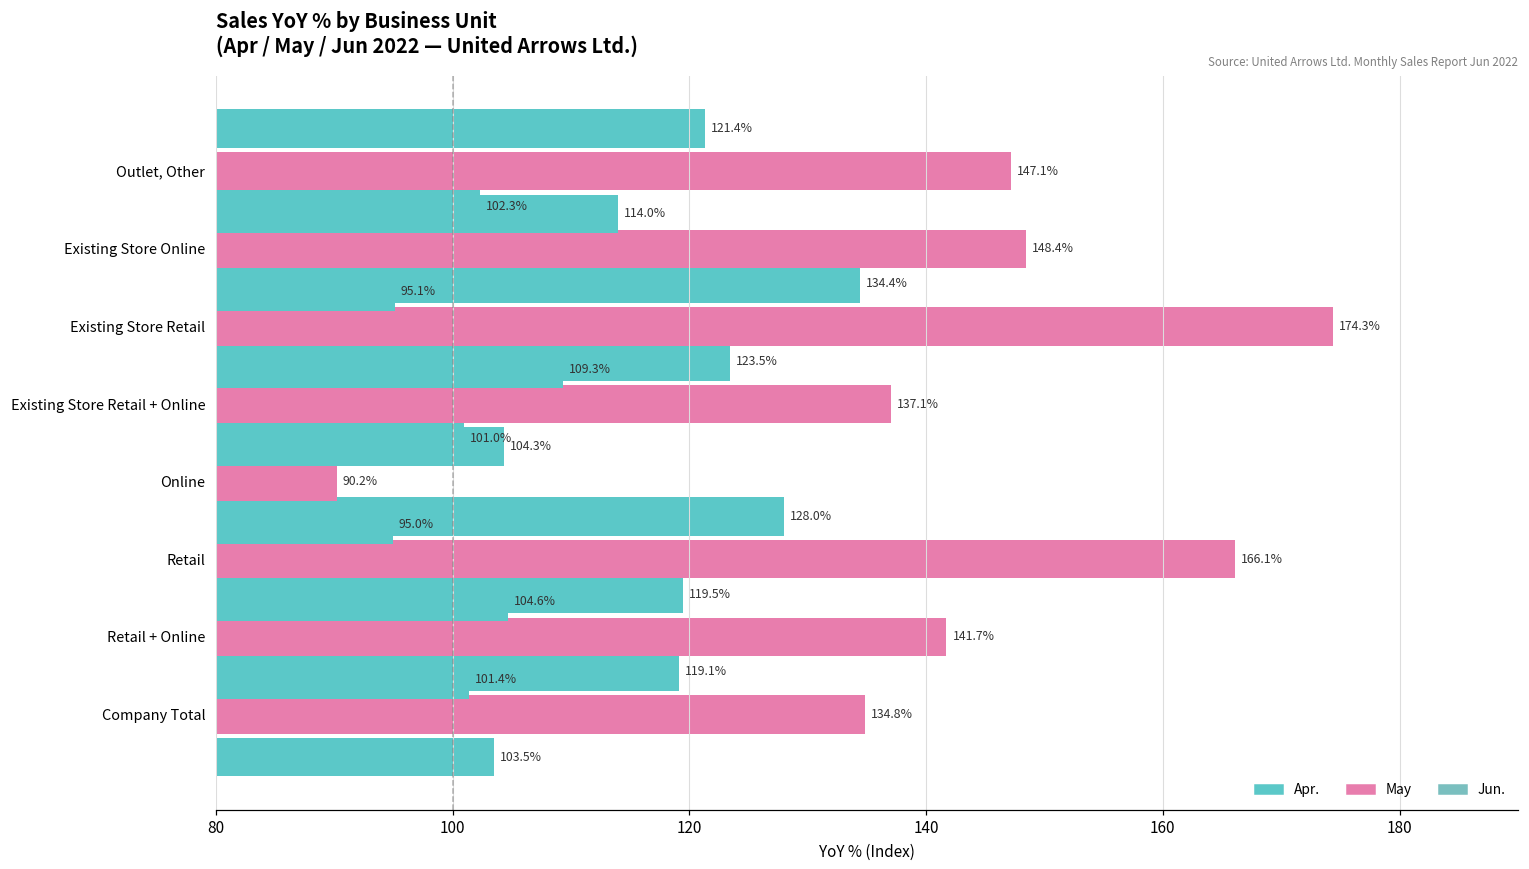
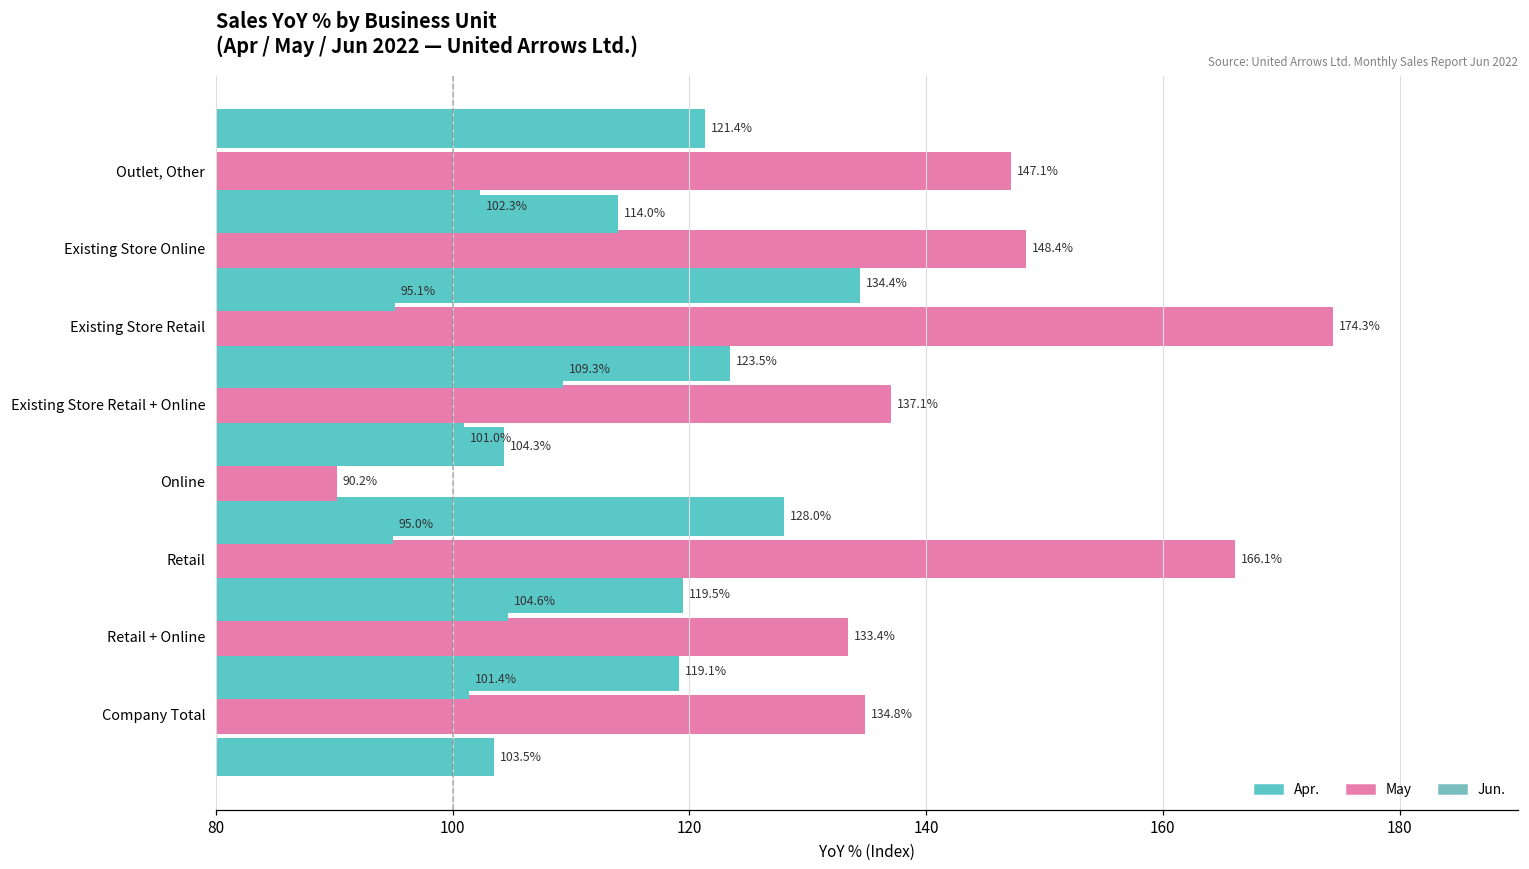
  {
    "May": {
      "Outlet, Other": "147.1%",
      "Existing Store Online": "148.4%",
      "Existing Store Retail": "174.3%",
      "Existing Store Retail + Online": "137.1%",
      "Online": "90.2%",
      "Retail": "166.1%",
-     "Retail + Online": "141.7%",
+     "Retail + Online": "133.4%",
      "Company Total": "134.8%"
    }
  }
